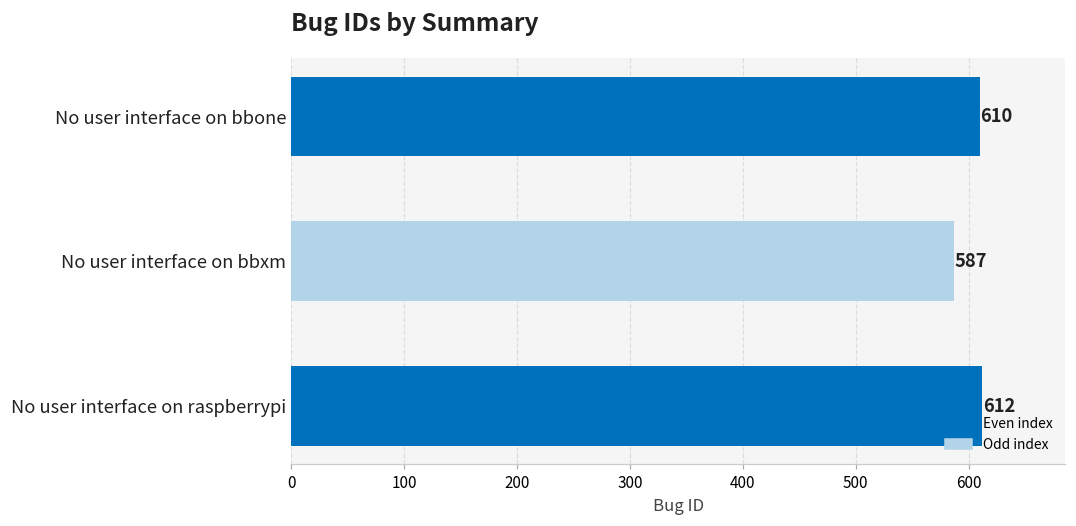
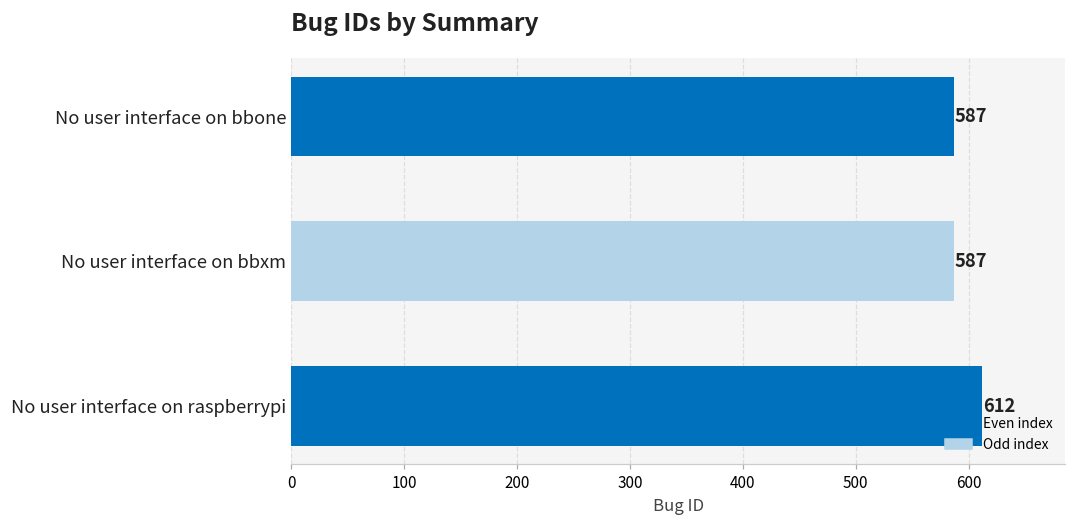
  {
-   "No user interface on bbone": 610,
+   "No user interface on bbone": 587,
    "No user interface on bbxm": 587,
    "No user interface on raspberrypi": 612
  }
